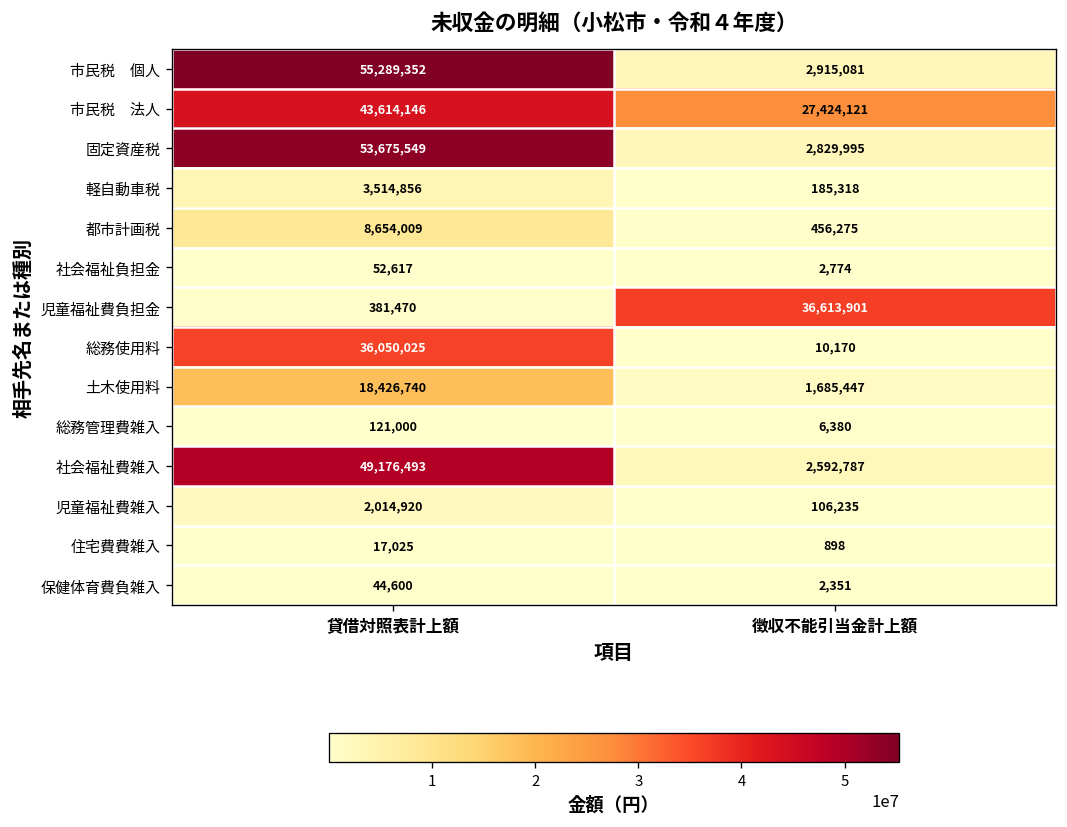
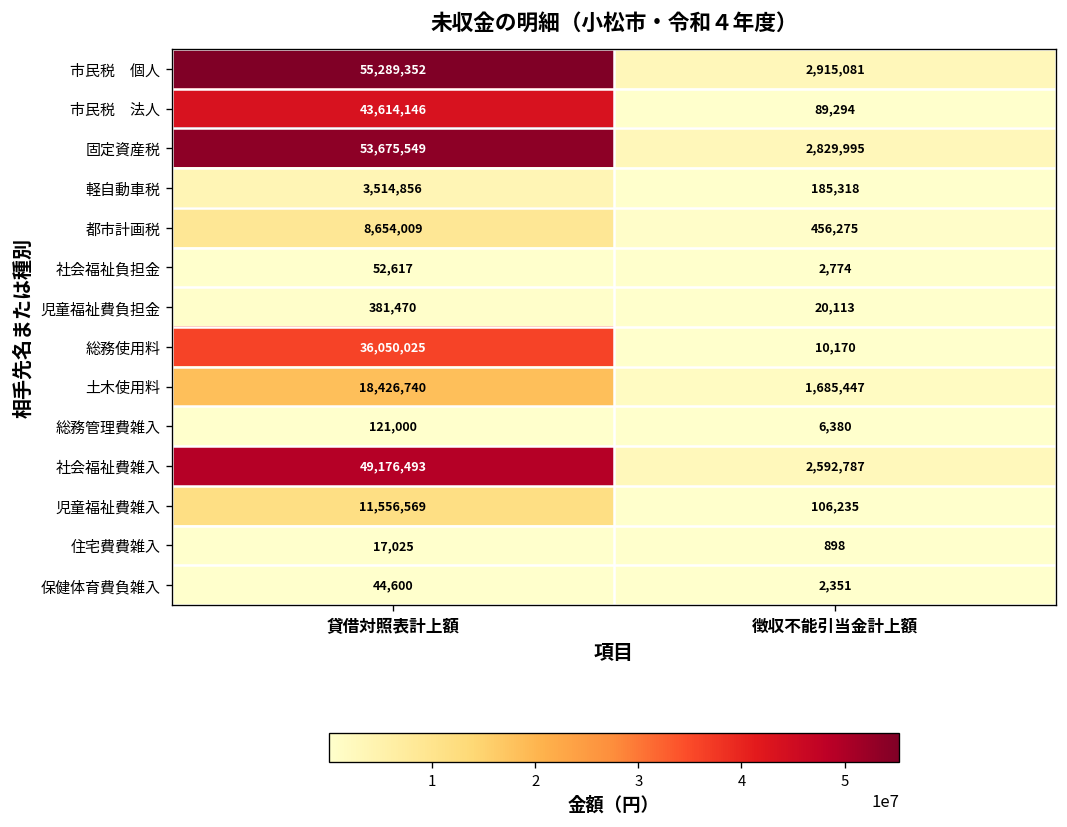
  {
    "市民税 個人": {
      "貸借対照表計上額": "55,289,352",
      "徴収不能引当金計上額": "2,915,081"
    },
    "市民税 法人": {
      "貸借対照表計上額": "43,614,146",
-     "徴収不能引当金計上額": "27,424,121"
+     "徴収不能引当金計上額": "89,294"
    },
    "固定資産税": {
      "貸借対照表計上額": "53,675,549",
      "徴収不能引当金計上額": "2,829,995"
    },
    "軽自動車税": {
      "貸借対照表計上額": "3,514,856",
      "徴収不能引当金計上額": "185,318"
    },
    "都市計画税": {
      "貸借対照表計上額": "8,654,009",
      "徴収不能引当金計上額": "456,275"
    },
    "社会福祉負担金": {
      "貸借対照表計上額": "52,617",
      "徴収不能引当金計上額": "2,774"
    },
    "児童福祉費負担金": {
      "貸借対照表計上額": "381,470",
-     "徴収不能引当金計上額": "36,613,901"
+     "徴収不能引当金計上額": "20,113"
    },
    "総務使用料": {
      "貸借対照表計上額": "36,050,025",
      "徴収不能引当金計上額": "10,170"
    },
    "土木使用料": {
      "貸借対照表計上額": "18,426,740",
      "徴収不能引当金計上額": "1,685,447"
    },
    "総務管理費雑入": {
      "貸借対照表計上額": "121,000",
      "徴収不能引当金計上額": "6,380"
    },
    "社会福祉費雑入": {
      "貸借対照表計上額": "49,176,493",
      "徴収不能引当金計上額": "2,592,787"
    },
    "児童福祉費雑入": {
-     "貸借対照表計上額": "2,014,920",
+     "貸借対照表計上額": "11,556,569",
      "徴収不能引当金計上額": "106,235"
    },
    "住宅費費雑入": {
      "貸借対照表計上額": "17,025",
      "徴収不能引当金計上額": "898"
    },
    "保健体育費負雑入": {
      "貸借対照表計上額": "44,600",
      "徴収不能引当金計上額": "2,351"
    }
  }
